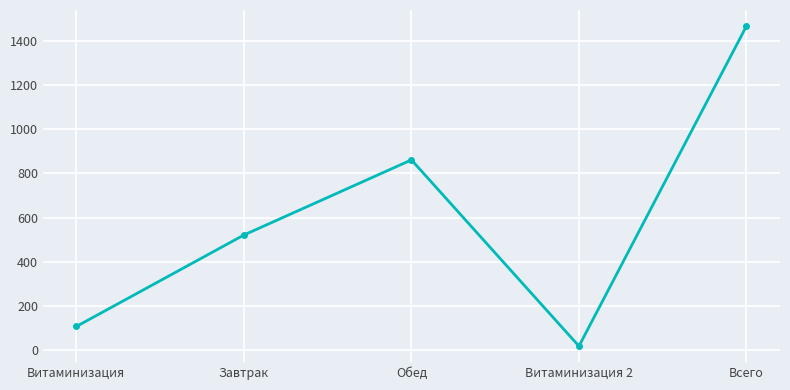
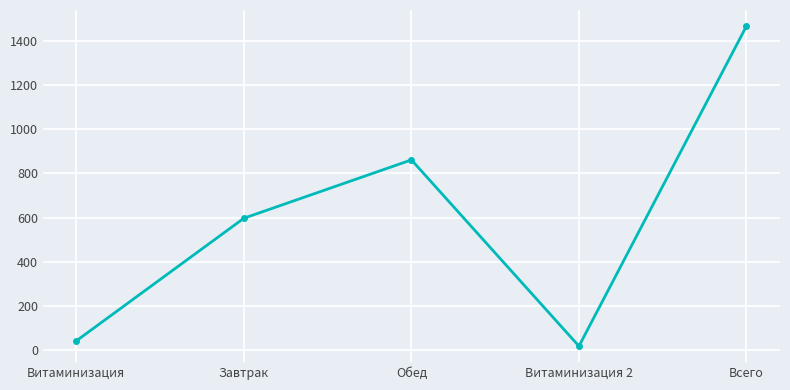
  {
-   "Витаминизация": 110,
-   "Завтрак": 520,
+   "Витаминизация": 40,
+   "Завтрак": 600,
    "Обед": 860,
    "Витаминизация 2": 20,
    "Всего": 1470
  }
